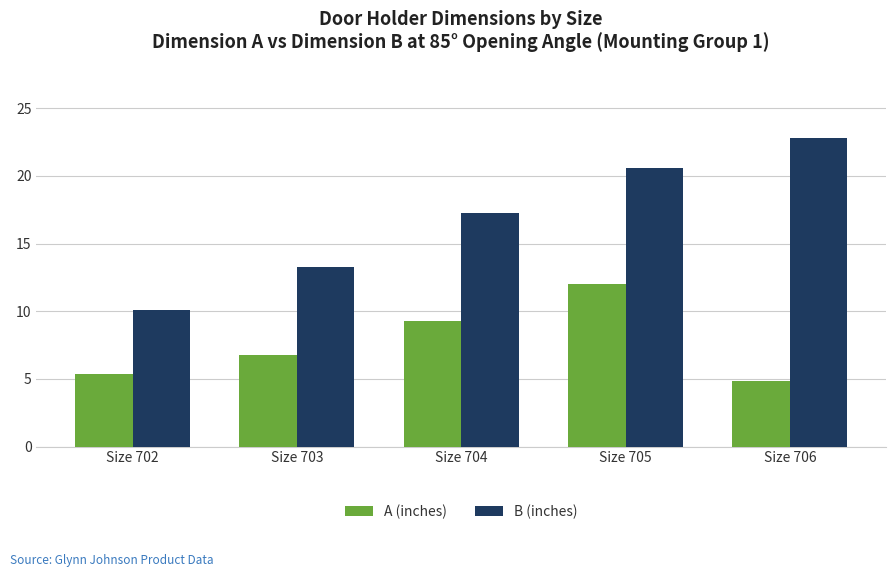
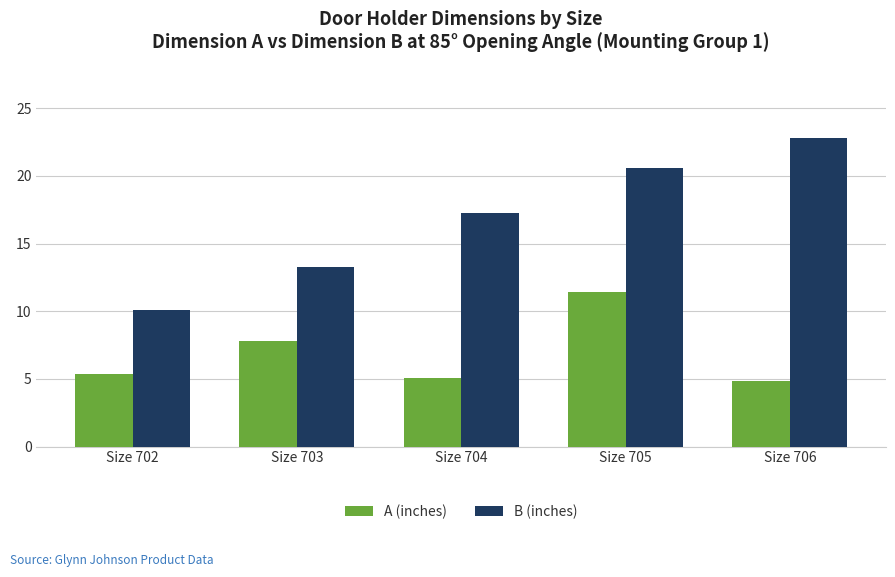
  {
    "A (inches)": {
      "Size 702": 5.4,
-     "Size 703": 6.8,
-     "Size 704": 9.3,
-     "Size 705": 12.0,
+     "Size 703": 7.8,
+     "Size 704": 5.0,
+     "Size 705": 11.4,
      "Size 706": 4.8
    },
    "B (inches)": {
      "Size 702": 10.1,
      "Size 703": 13.2,
      "Size 704": 17.3,
      "Size 705": 20.6,
      "Size 706": 22.8
    }
  }
